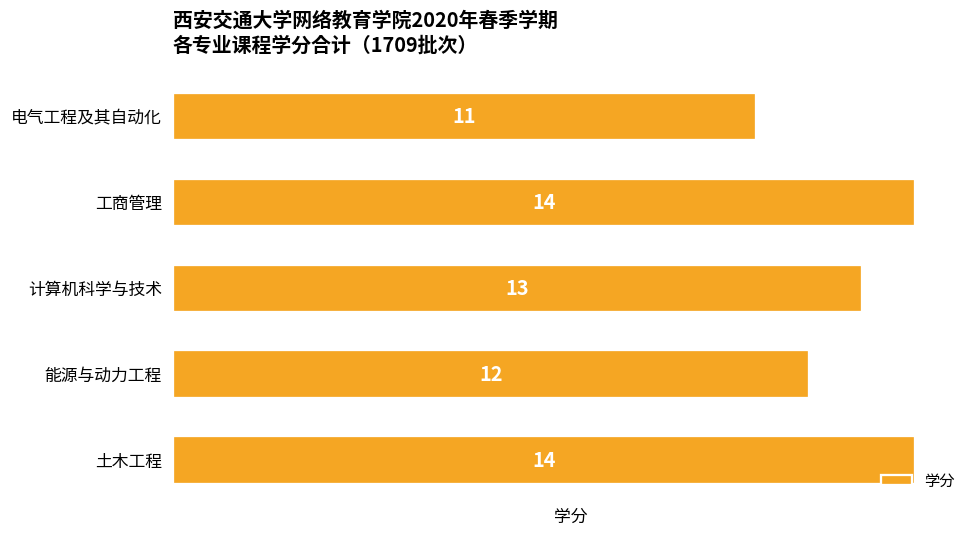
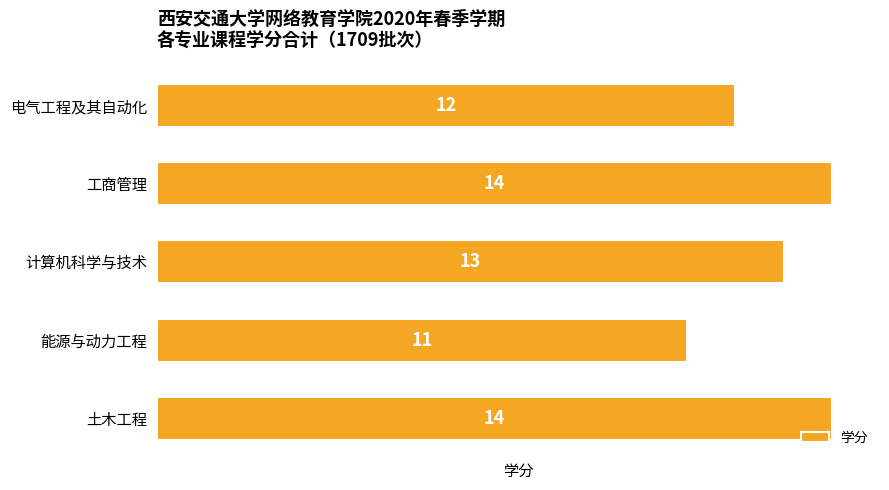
  {
-   "电气工程及其自动化": 11,
+   "电气工程及其自动化": 12,
    "工商管理": 14,
    "计算机科学与技术": 13,
-   "能源与动力工程": 12,
+   "能源与动力工程": 11,
    "土木工程": 14
  }
